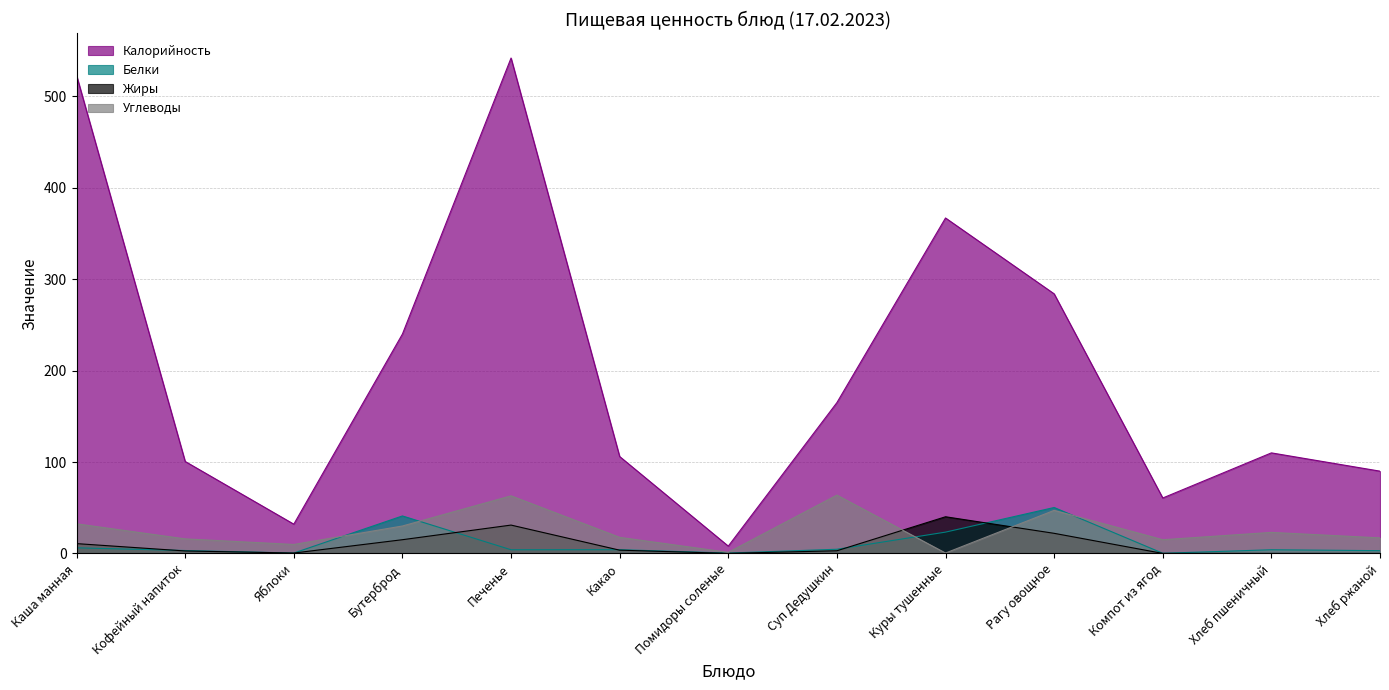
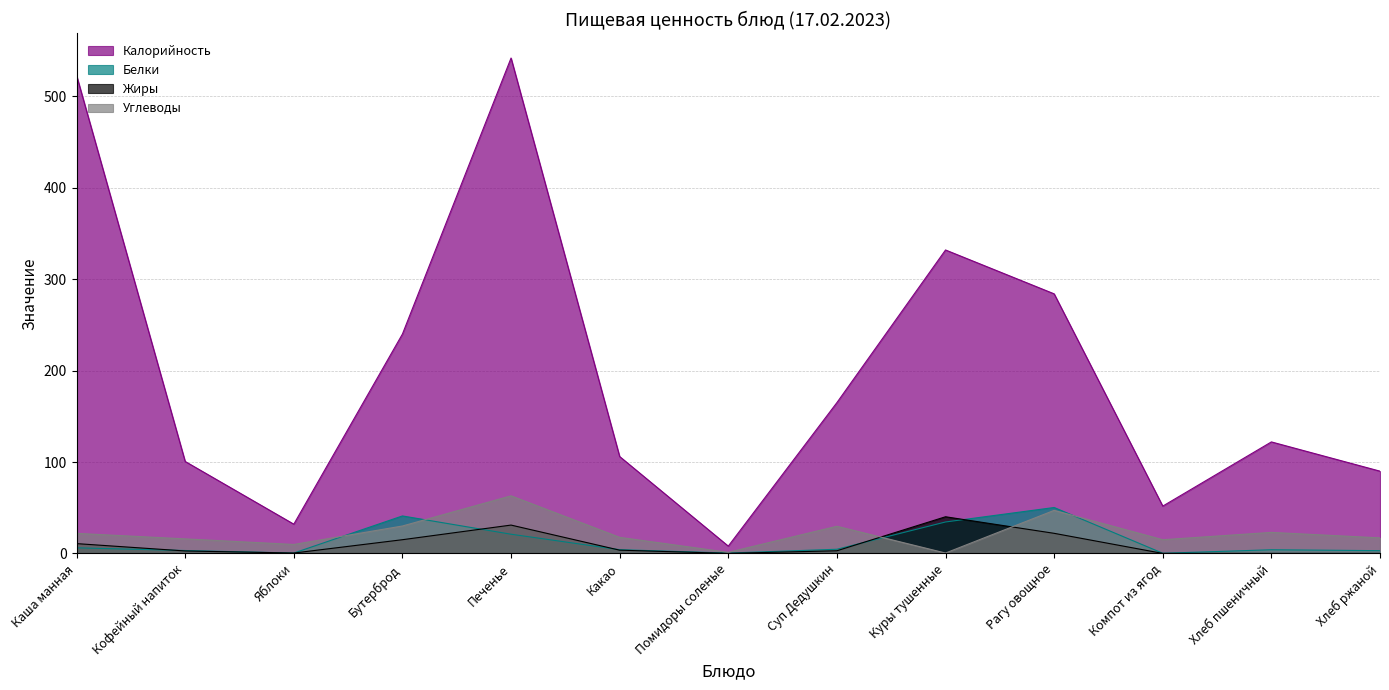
  {
    "Калорийность": {
      "Каша манная": 520,
      "Кофейный напиток": 100,
      "Яблоки": 30,
      "Бутерброд": 240,
      "Печенье": 540,
      "Какао": 110,
      "Помидоры соленые": 10,
      "Суп Дедушкин": 170,
-     "Куры тушенные": 370,
+     "Куры тушенные": 330,
      "Рагу овощное": 280,
-     "Компот из ягод": 60,
-     "Хлеб пшеничный": 110,
+     "Компот из ягод": 50,
+     "Хлеб пшеничный": 120,
      "Хлеб ржаной": 90
    },
    "Белки": {
      "Каша манная": 10,
      "Бутерброд": 40,
-     "Печенье": 0,
-     "Куры тушенные": 20,
+     "Печенье": 20,
+     "Куры тушенные": 30,
      "Рагу овощное": 50,
      "Хлеб пшеничный": 0,
      "Хлеб ржаной": 0
    },
    "Жиры": {
      "Каша манная": 10,
      "Бутерброд": 20,
      "Печенье": 30,
      "Куры тушенные": 40,
      "Рагу овощное": 20,
      "Хлеб пшеничный": 0,
      "Хлеб ржаной": 0
    },
    "Углеводы": {
-     "Каша манная": 30,
+     "Каша манная": 20,
      "Кофейный напиток": 20,
      "Яблоки": 10,
      "Бутерброд": 30,
      "Печенье": 60,
      "Какао": 20,
-     "Суп Дедушкин": 60,
+     "Суп Дедушкин": 30,
      "Куры тушенные": 0,
      "Рагу овощное": 50,
      "Компот из ягод": 10,
      "Хлеб пшеничный": 20,
      "Хлеб ржаной": 20
    }
  }
